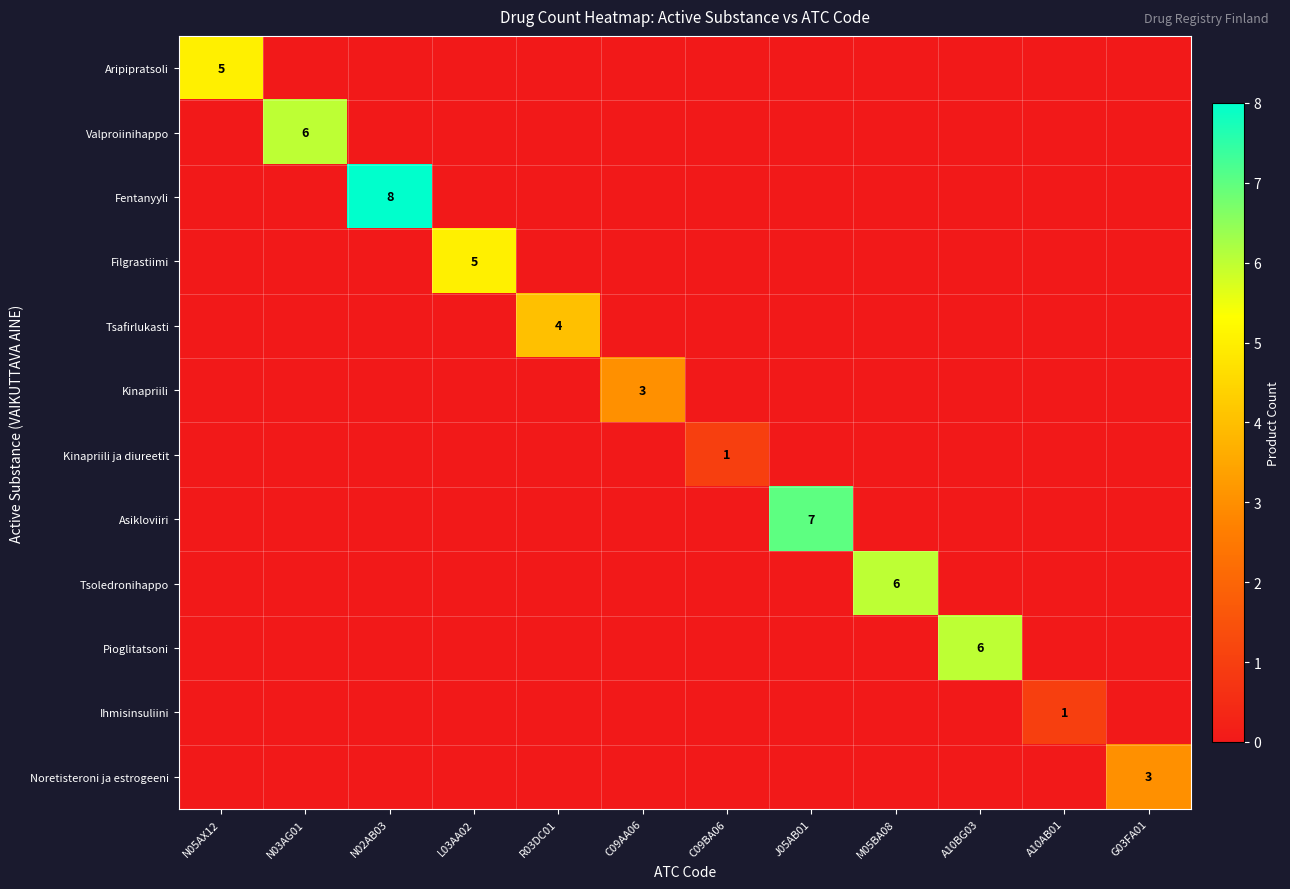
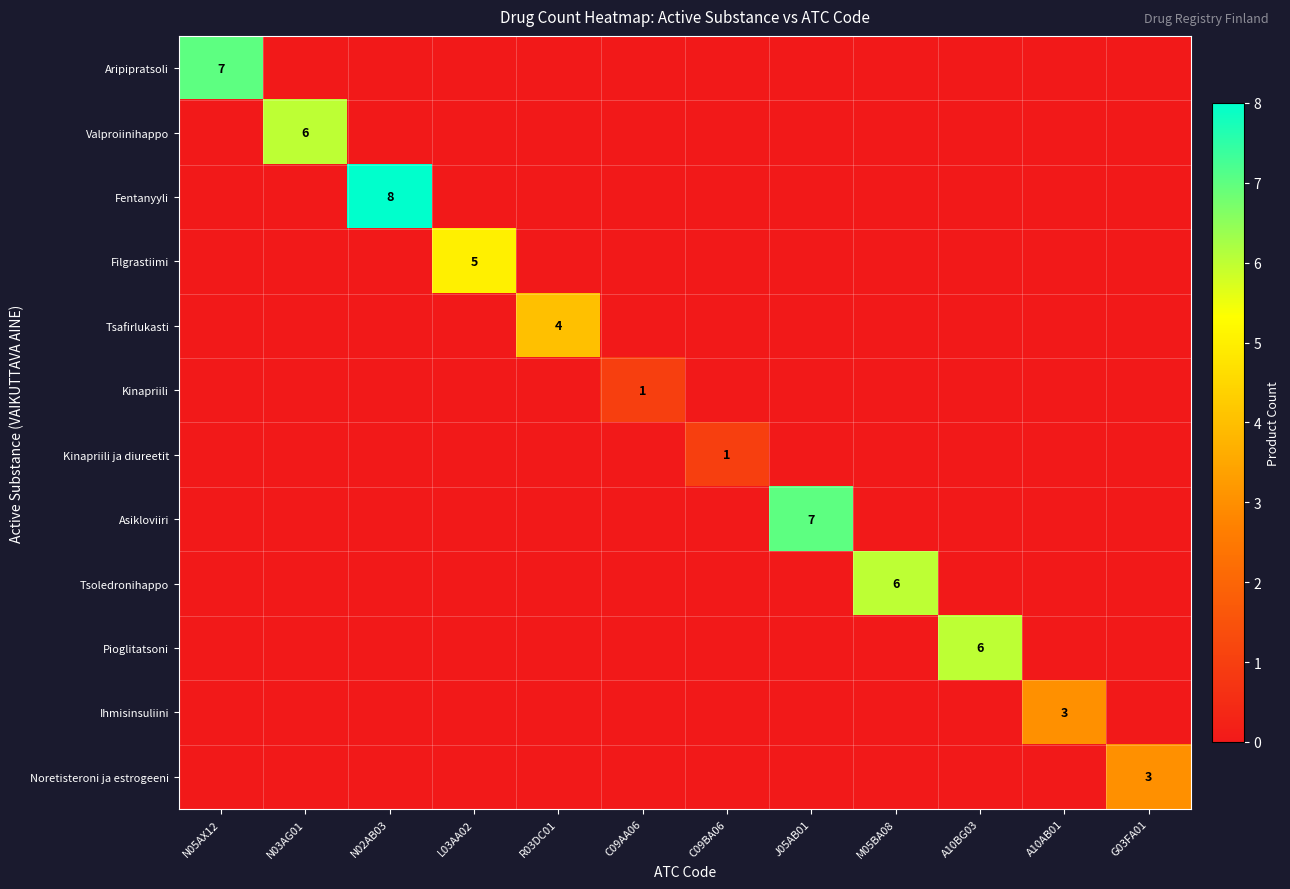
  {
    "Aripipratsoli": {
-     "N05AX12": 5
+     "N05AX12": 7
    },
    "Valproiinihappo": {
      "N03AG01": 6
    },
    "Fentanyyli": {
      "N02AB03": 8
    },
    "Filgrastiimi": {
      "L03AA02": 5
    },
    "Tsafirlukasti": {
      "R03DC01": 4
    },
    "Kinapriili": {
-     "C09AA06": 3
+     "C09AA06": 1
    },
    "Kinapriili ja diureetit": {
      "C09BA06": 1
    },
    "Asikloviiri": {
      "J05AB01": 7
    },
    "Tsoledronihappo": {
      "M05BA08": 6
    },
    "Pioglitatsoni": {
      "A10BG03": 6
    },
    "Ihmisinsuliini": {
-     "A10AB01": 1
+     "A10AB01": 3
    },
    "Noretisteroni ja estrogeeni": {
      "G03FA01": 3
    }
  }
